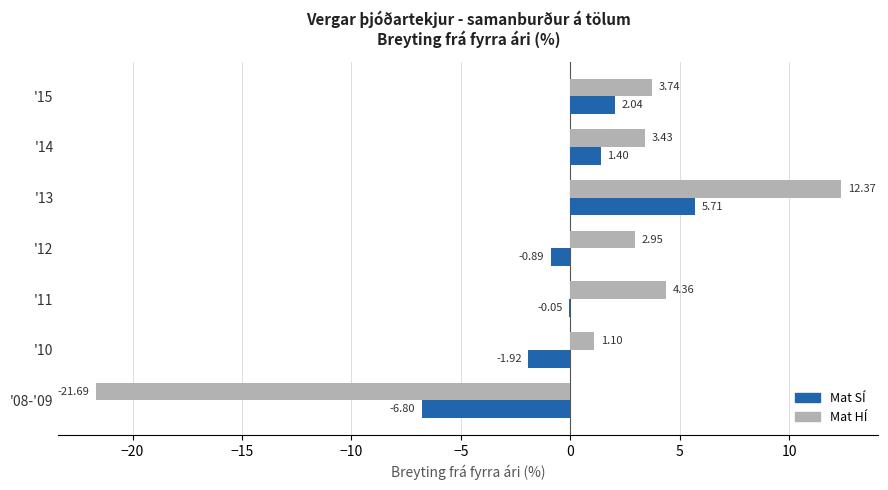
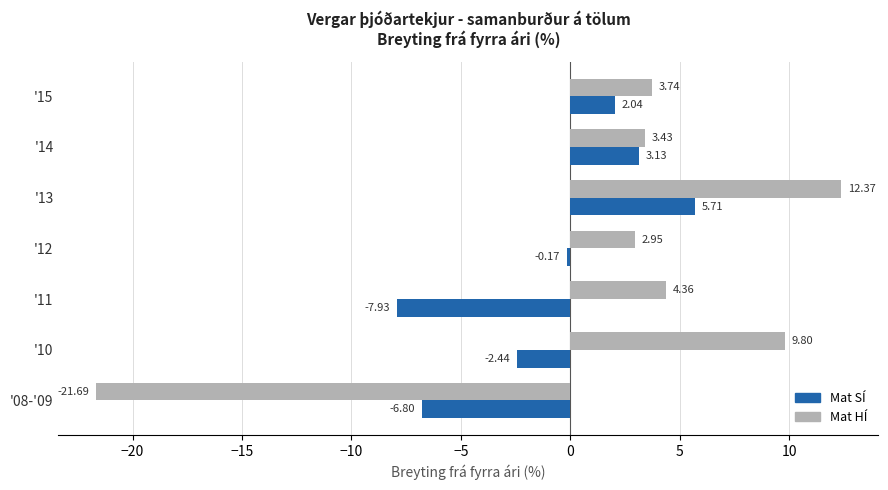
  {
    "Mat SÍ": {
      "'15": 2.04,
-     "'14": 1.40,
+     "'14": 3.13,
      "'13": 5.71,
-     "'12": -0.89,
-     "'11": -0.05,
-     "'10": -1.92,
+     "'12": -0.17,
+     "'11": -7.93,
+     "'10": -2.44,
      "'08-'09": -6.80
    },
    "Mat HÍ": {
      "'15": 3.74,
      "'14": 3.43,
      "'13": 12.37,
      "'12": 2.95,
      "'11": 4.36,
-     "'10": 1.10,
+     "'10": 9.80,
      "'08-'09": -21.69
    }
  }
